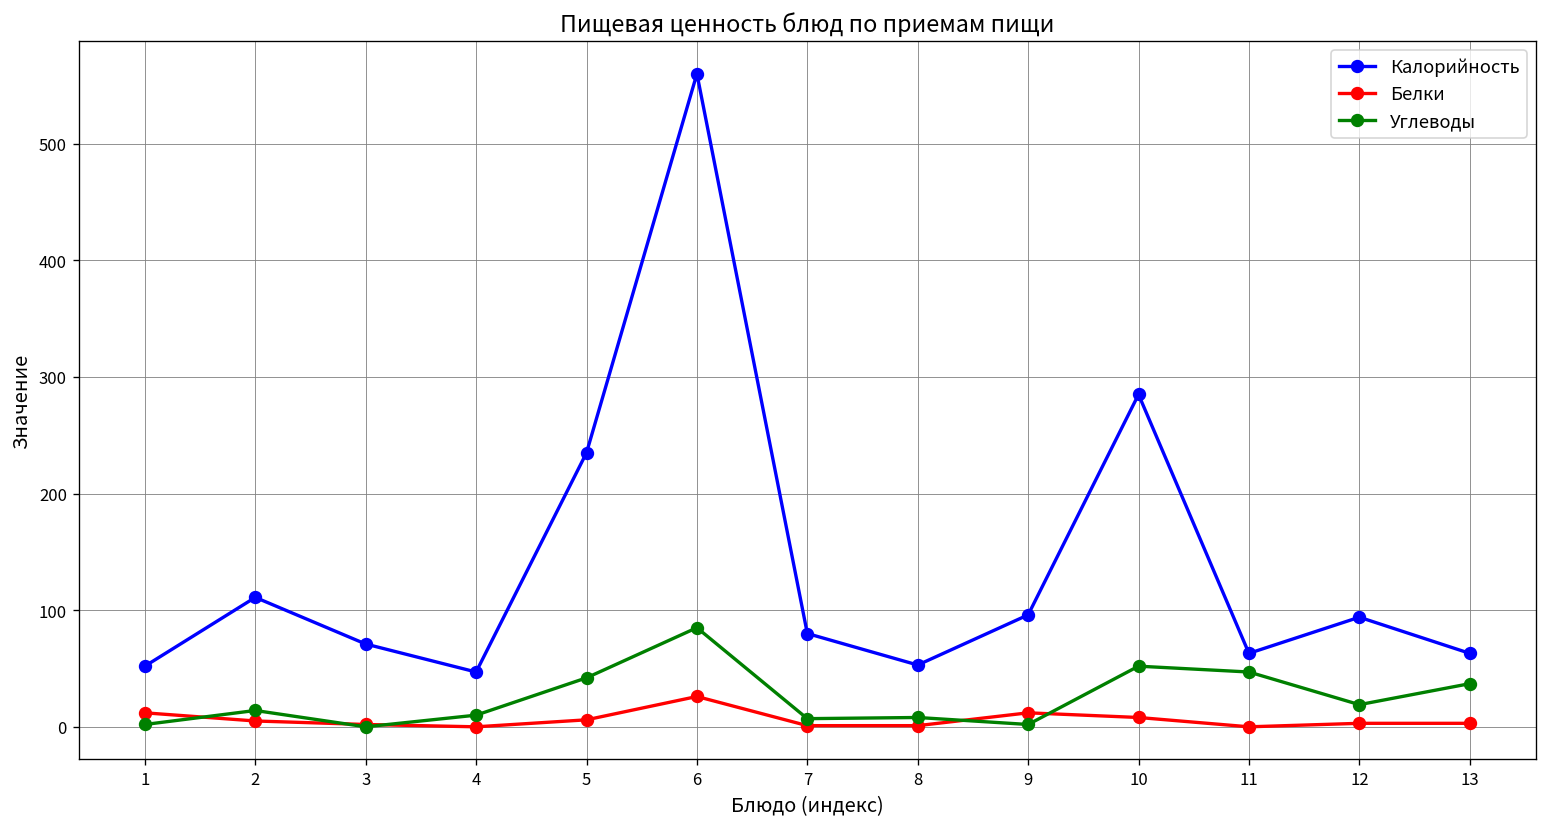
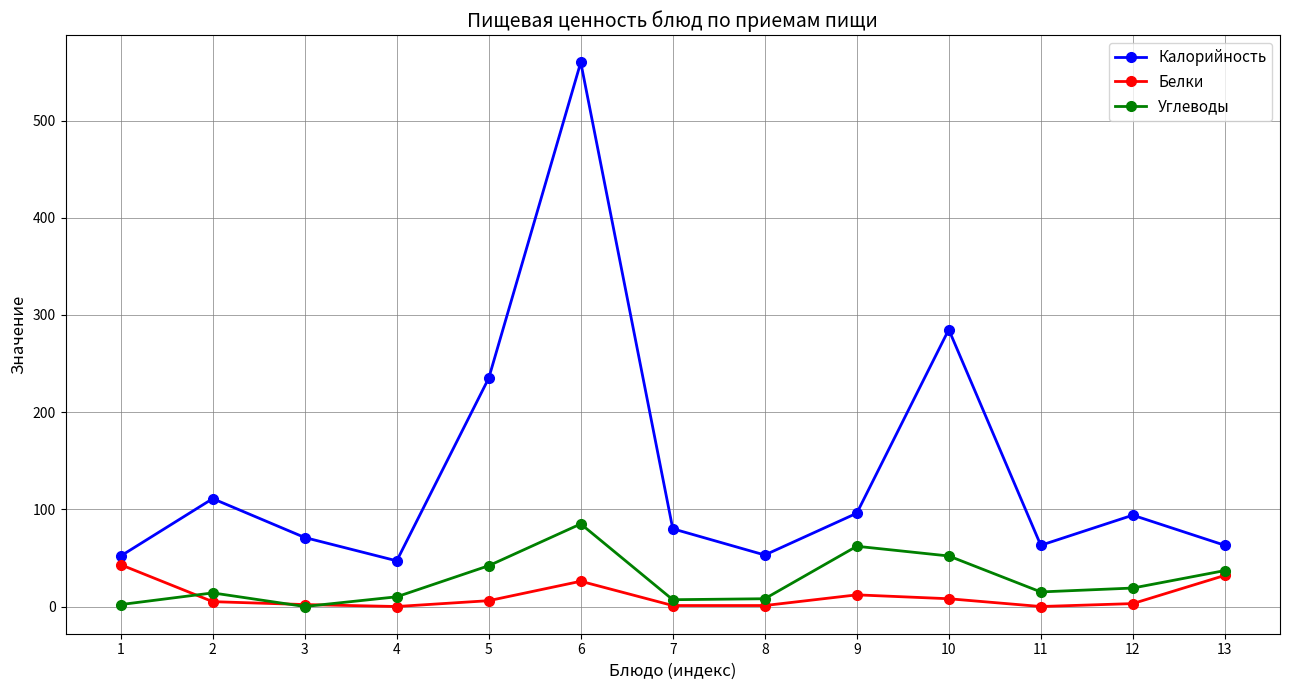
  {
    "Калорийность": {
      "1": 50,
      "2": 110,
      "3": 70,
      "4": 50,
      "5": 240,
      "6": 560,
      "7": 80,
      "8": 50,
      "9": 100,
      "10": 290,
      "11": 60,
      "12": 90,
      "13": 60
    },
    "Белки": {
-     "1": 10,
+     "1": 40,
      "2": 10,
      "4": 0,
      "5": 10,
      "6": 30,
      "7": 0,
      "8": 0,
      "9": 10,
      "10": 10,
      "11": 0,
      "12": 0,
-     "13": 0
+     "13": 30
    },
    "Углеводы": {
      "1": 0,
      "2": 10,
      "4": 10,
      "5": 40,
      "6": 90,
      "7": 10,
      "8": 10,
-     "9": 0,
+     "9": 60,
      "10": 50,
-     "11": 50,
+     "11": 20,
      "12": 20,
      "13": 40
    }
  }
